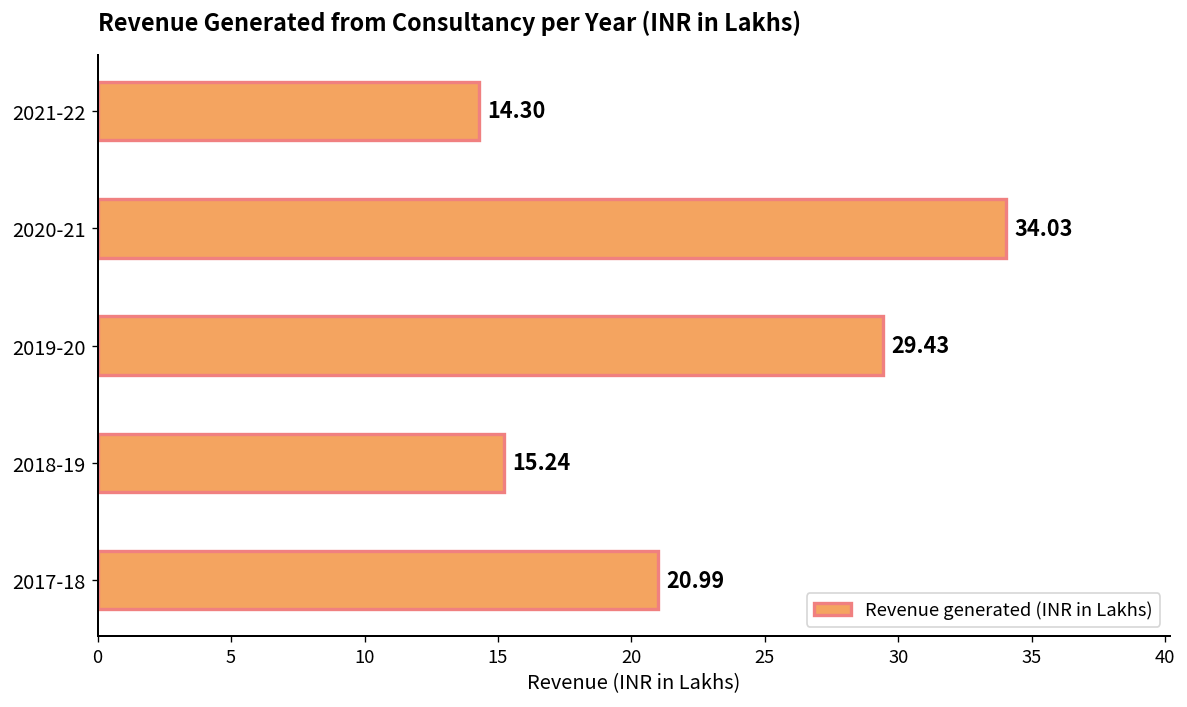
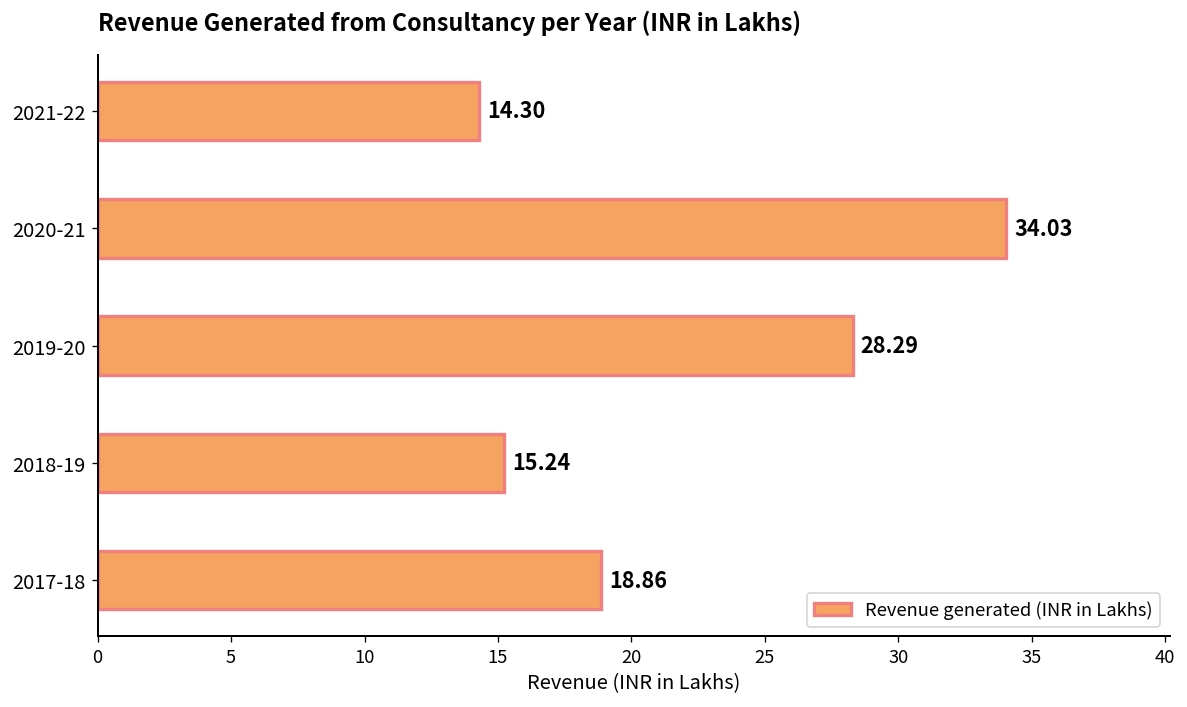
  {
    "2021-22": 14.30,
    "2020-21": 34.03,
-   "2019-20": 29.43,
+   "2019-20": 28.29,
    "2018-19": 15.24,
-   "2017-18": 20.99
+   "2017-18": 18.86
  }
